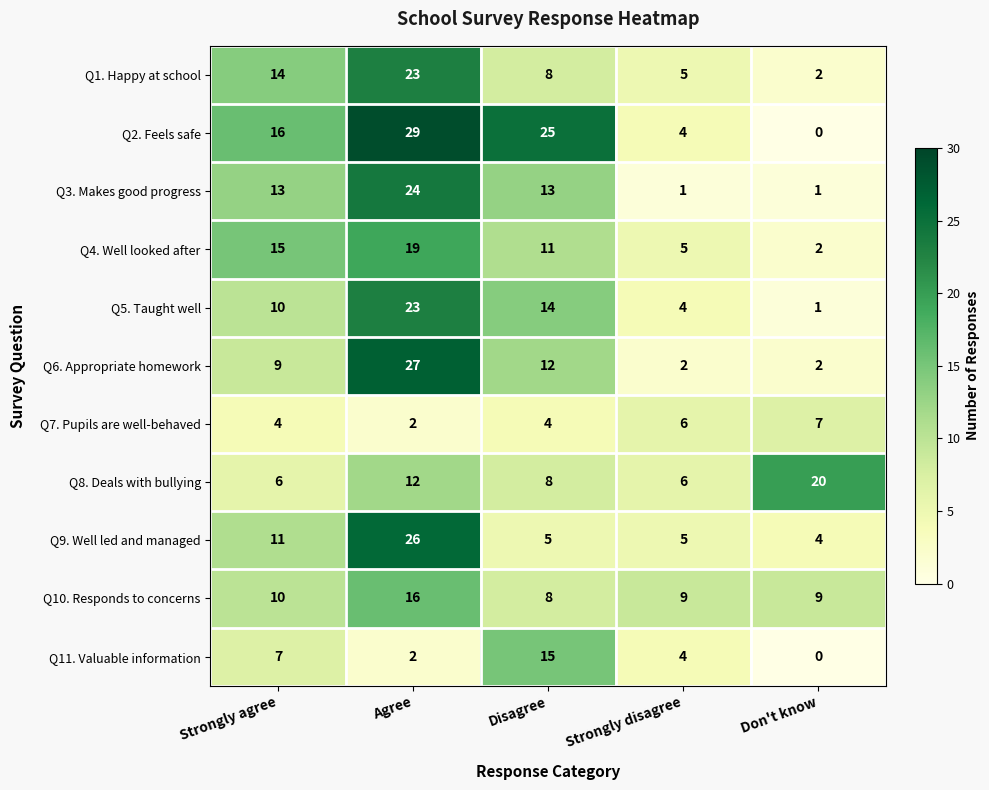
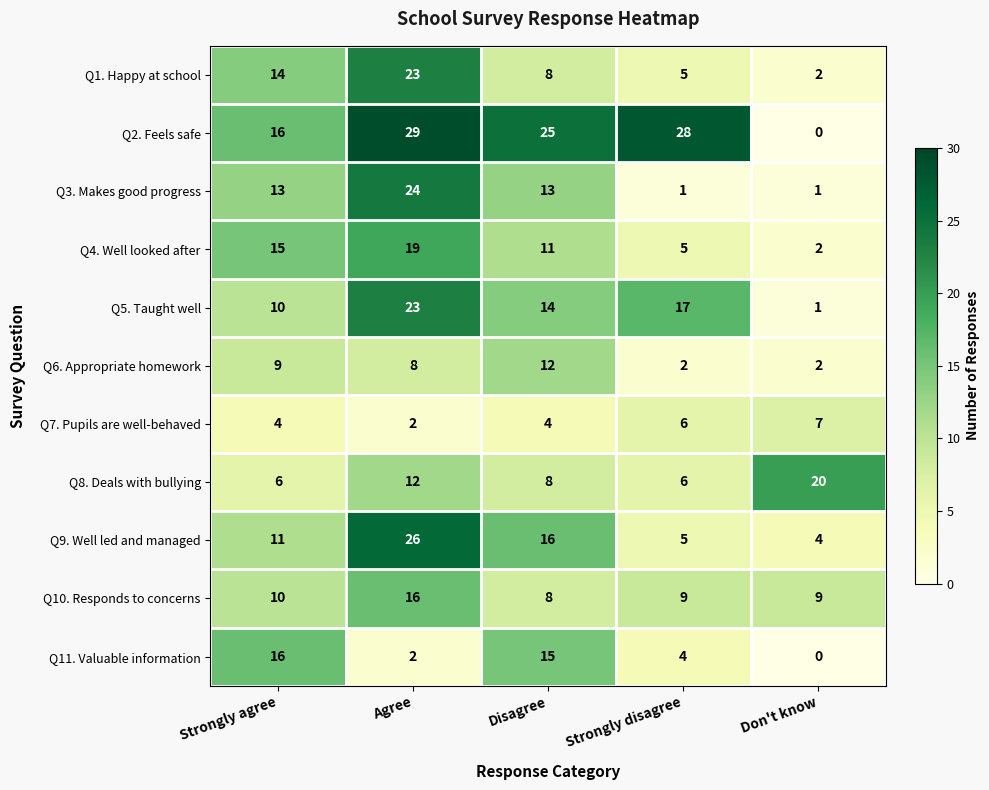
  {
    "Q1. Happy at school": {
      "Strongly agree": 14,
      "Agree": 23,
      "Disagree": 8,
      "Strongly disagree": 5,
      "Don't know": 2
    },
    "Q2. Feels safe": {
      "Strongly agree": 16,
      "Agree": 29,
      "Disagree": 25,
-     "Strongly disagree": 4,
+     "Strongly disagree": 28,
      "Don't know": 0
    },
    "Q3. Makes good progress": {
      "Strongly agree": 13,
      "Agree": 24,
      "Disagree": 13,
      "Strongly disagree": 1,
      "Don't know": 1
    },
    "Q4. Well looked after": {
      "Strongly agree": 15,
      "Agree": 19,
      "Disagree": 11,
      "Strongly disagree": 5,
      "Don't know": 2
    },
    "Q5. Taught well": {
      "Strongly agree": 10,
      "Agree": 23,
      "Disagree": 14,
-     "Strongly disagree": 4,
+     "Strongly disagree": 17,
      "Don't know": 1
    },
    "Q6. Appropriate homework": {
      "Strongly agree": 9,
-     "Agree": 27,
+     "Agree": 8,
      "Disagree": 12,
      "Strongly disagree": 2,
      "Don't know": 2
    },
    "Q7. Pupils are well-behaved": {
      "Strongly agree": 4,
      "Agree": 2,
      "Disagree": 4,
      "Strongly disagree": 6,
      "Don't know": 7
    },
    "Q8. Deals with bullying": {
      "Strongly agree": 6,
      "Agree": 12,
      "Disagree": 8,
      "Strongly disagree": 6,
      "Don't know": 20
    },
    "Q9. Well led and managed": {
      "Strongly agree": 11,
      "Agree": 26,
-     "Disagree": 5,
+     "Disagree": 16,
      "Strongly disagree": 5,
      "Don't know": 4
    },
    "Q10. Responds to concerns": {
      "Strongly agree": 10,
      "Agree": 16,
      "Disagree": 8,
      "Strongly disagree": 9,
      "Don't know": 9
    },
    "Q11. Valuable information": {
-     "Strongly agree": 7,
+     "Strongly agree": 16,
      "Agree": 2,
      "Disagree": 15,
      "Strongly disagree": 4,
      "Don't know": 0
    }
  }
